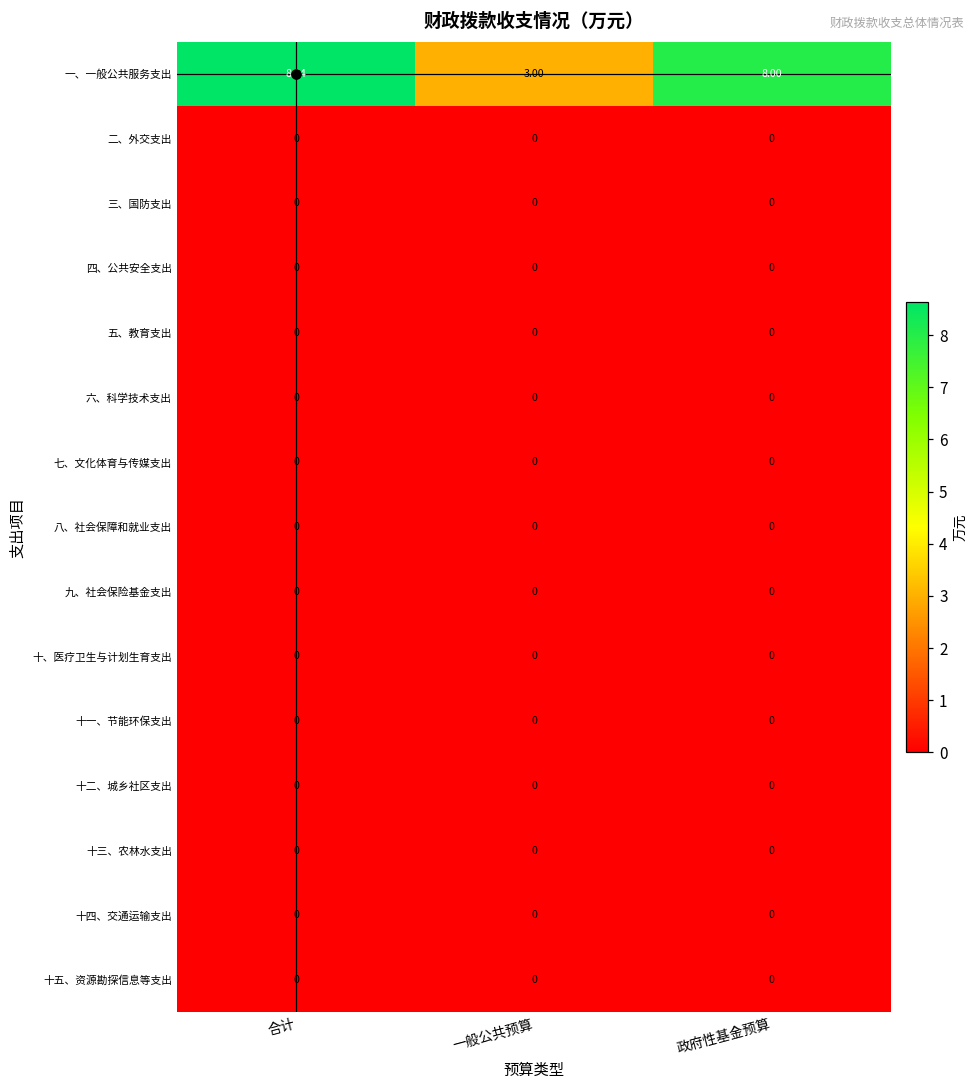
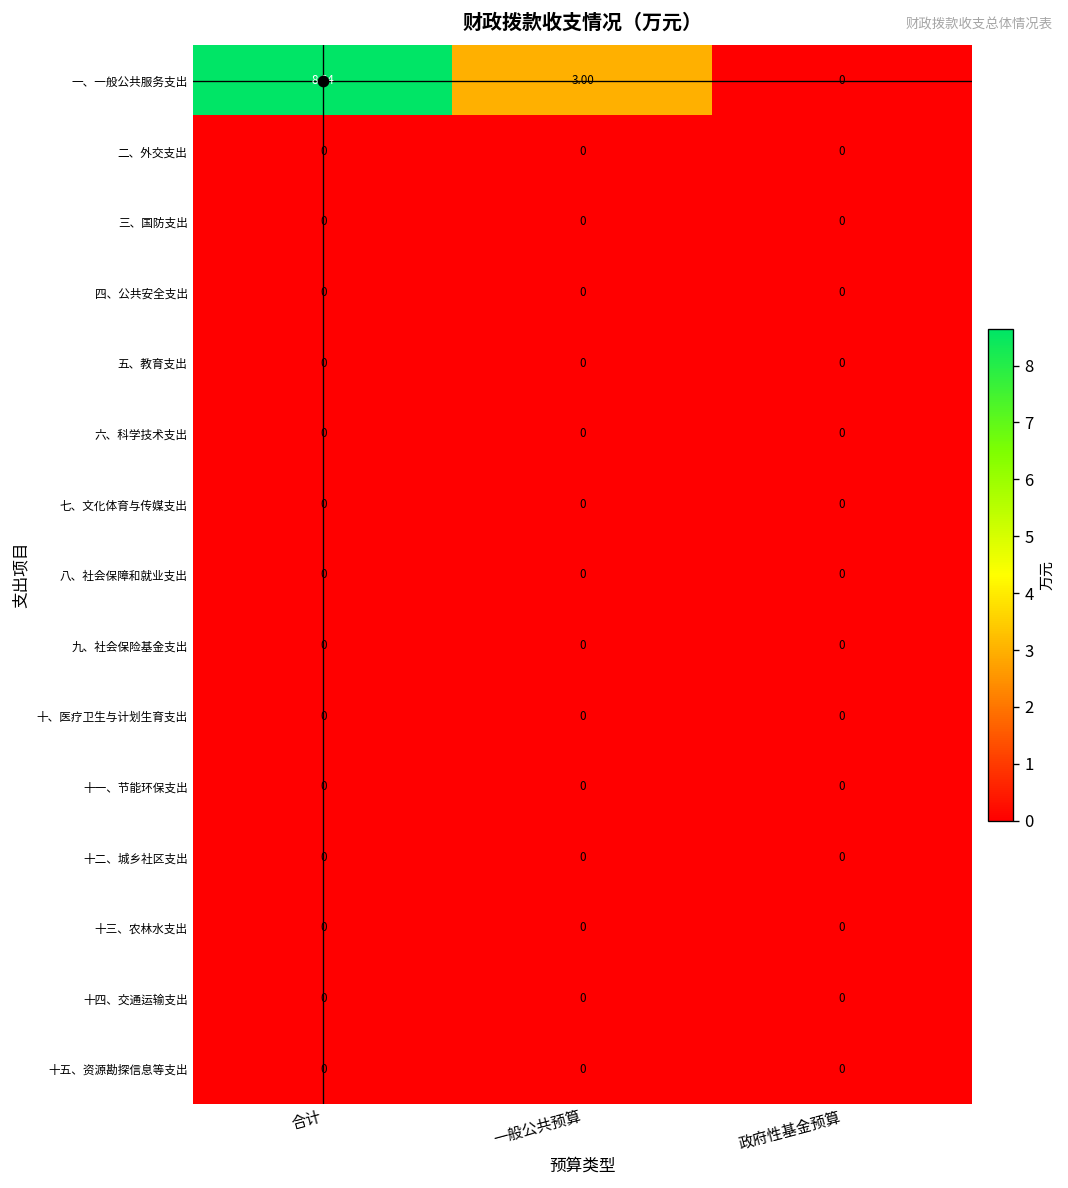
  {
    "一、一般公共服务支出": {
      "一般公共预算": 3.00,
-     "政府性基金预算": 8.00
+     "政府性基金预算": 0
    },
    "二、外交支出": {
      "合计": 0,
      "一般公共预算": 0,
      "政府性基金预算": 0
    },
    "三、国防支出": {
      "合计": 0,
      "一般公共预算": 0,
      "政府性基金预算": 0
    },
    "四、公共安全支出": {
      "合计": 0,
      "一般公共预算": 0,
      "政府性基金预算": 0
    },
    "五、教育支出": {
      "合计": 0,
      "一般公共预算": 0,
      "政府性基金预算": 0
    },
    "六、科学技术支出": {
      "合计": 0,
      "一般公共预算": 0,
      "政府性基金预算": 0
    },
    "七、文化体育与传媒支出": {
      "合计": 0,
      "一般公共预算": 0,
      "政府性基金预算": 0
    },
    "八、社会保障和就业支出": {
      "合计": 0,
      "一般公共预算": 0,
      "政府性基金预算": 0
    },
    "九、社会保险基金支出": {
      "合计": 0,
      "一般公共预算": 0,
      "政府性基金预算": 0
    },
    "十、医疗卫生与计划生育支出": {
      "合计": 0,
      "一般公共预算": 0,
      "政府性基金预算": 0
    },
    "十一、节能环保支出": {
      "合计": 0,
      "一般公共预算": 0,
      "政府性基金预算": 0
    },
    "十二、城乡社区支出": {
      "合计": 0,
      "一般公共预算": 0,
      "政府性基金预算": 0
    },
    "十三、农林水支出": {
      "合计": 0,
      "一般公共预算": 0,
      "政府性基金预算": 0
    },
    "十四、交通运输支出": {
      "合计": 0,
      "一般公共预算": 0,
      "政府性基金预算": 0
    },
    "十五、资源勘探信息等支出": {
      "合计": 0,
      "一般公共预算": 0,
      "政府性基金预算": 0
    }
  }
